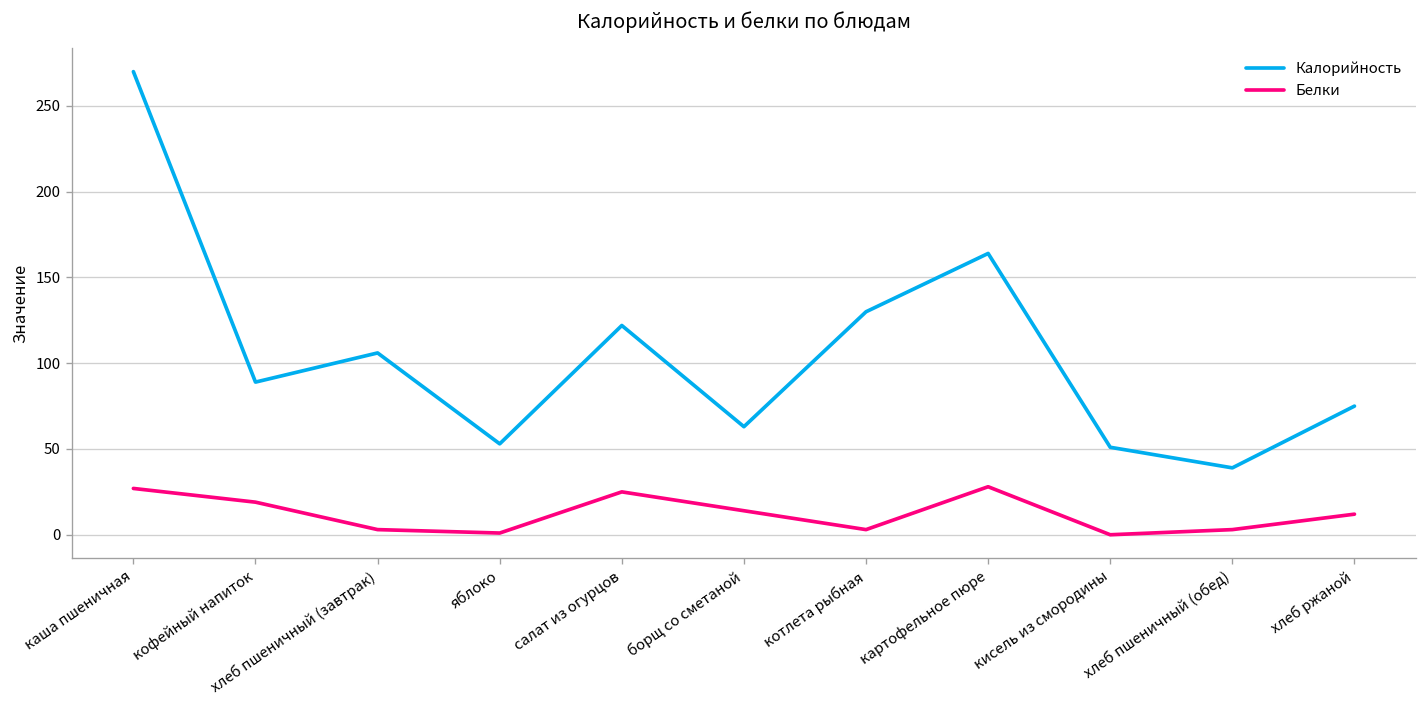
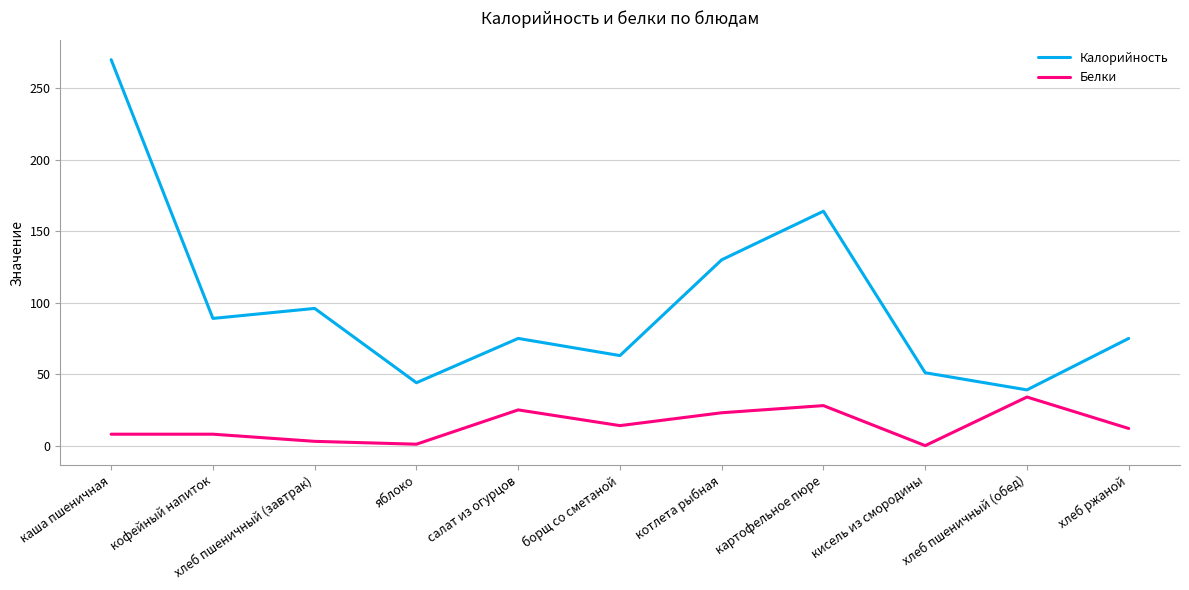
  {
    "Калорийность": {
      "каша пшеничная": 270,
      "кофейный напиток": 89,
-     "хлеб пшеничный (завтрак)": 106,
-     "яблоко": 53,
-     "салат из огурцов": 122,
+     "хлеб пшеничный (завтрак)": 96,
+     "яблоко": 44,
+     "салат из огурцов": 75,
      "борщ со сметаной": 63,
      "котлета рыбная": 130,
      "картофельное пюре": 164,
      "кисель из смородины": 51,
      "хлеб пшеничный (обед)": 39,
      "хлеб ржаной": 75
    },
    "Белки": {
-     "каша пшеничная": 27,
-     "кофейный напиток": 19,
+     "каша пшеничная": 8,
+     "кофейный напиток": 8,
      "хлеб пшеничный (завтрак)": 3,
      "яблоко": 1,
      "салат из огурцов": 25,
      "борщ со сметаной": 14,
-     "котлета рыбная": 3,
+     "котлета рыбная": 23,
      "картофельное пюре": 28,
      "кисель из смородины": 0,
-     "хлеб пшеничный (обед)": 3,
+     "хлеб пшеничный (обед)": 34,
      "хлеб ржаной": 12
    }
  }
